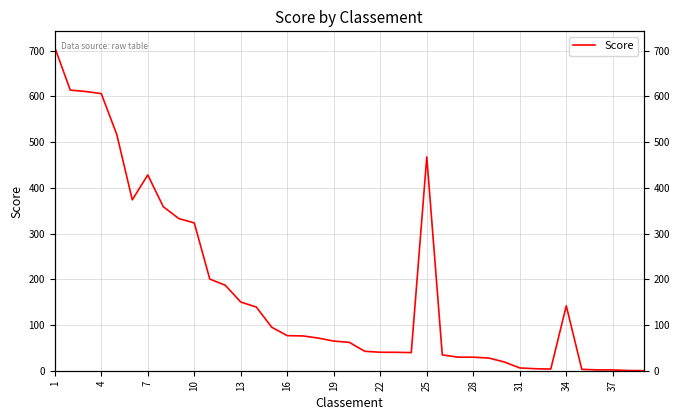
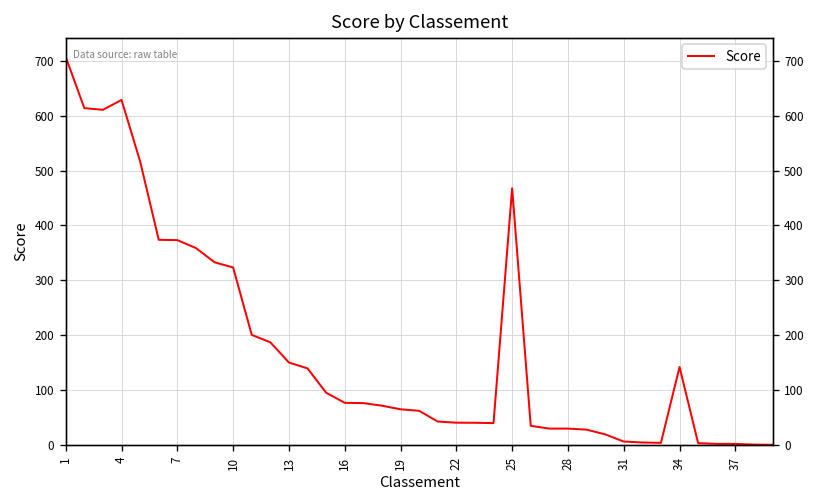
  {
    "1": 710,
-   "4": 610,
-   "7": 430,
+   "4": 630,
+   "7": 370,
    "10": 320,
    "13": 150,
    "16": 80,
    "19": 60,
    "22": 40,
    "25": 470,
    "28": 30,
    "31": 10,
    "34": 140,
    "37": 0
  }
